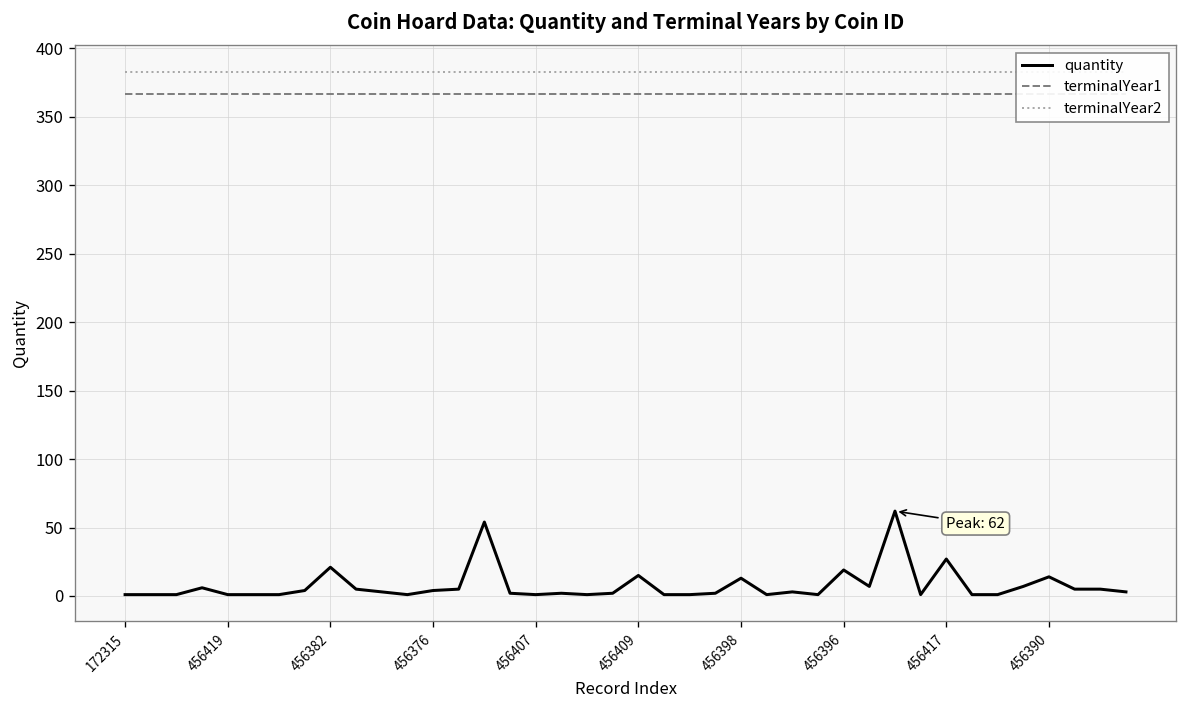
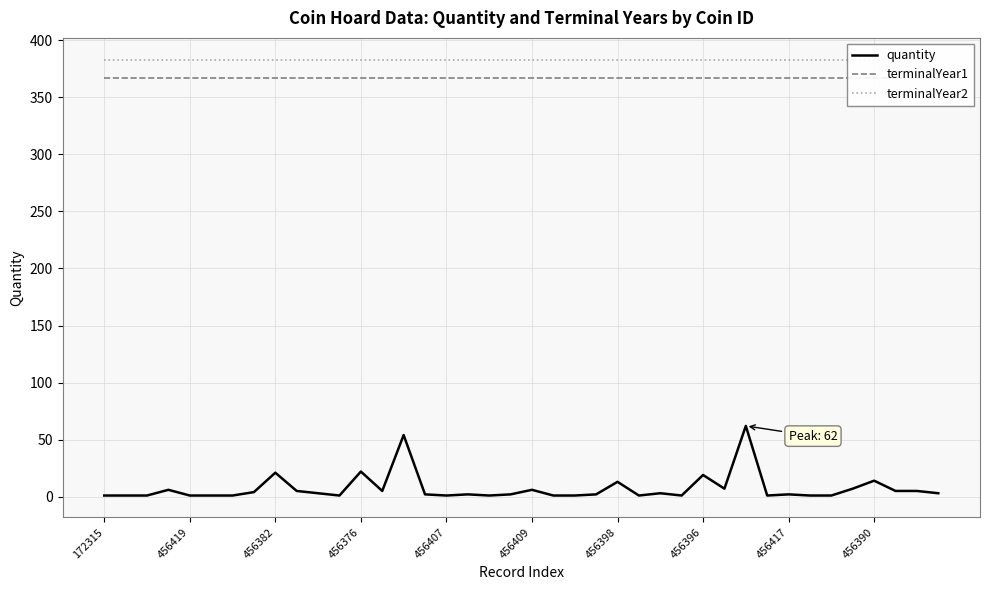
  {
    "quantity": {
      "172315": 1,
      "456419": 1,
      "456382": 21,
-     "456376": 4,
+     "456376": 22,
      "456407": 1,
-     "456409": 15,
+     "456409": 6,
      "456398": 13,
      "456396": 19,
-     "456417": 27,
+     "456417": 2,
      "456390": 14
    },
    "terminalYear1": {
      "172315": 367,
      "456419": 367,
      "456382": 367,
      "456376": 367,
      "456407": 367,
      "456409": 367,
      "456398": 367,
      "456396": 367,
      "456417": 367
    },
    "terminalYear2": {
      "172315": 383,
      "456419": 383,
      "456382": 383,
      "456376": 383,
      "456407": 383,
      "456409": 383,
      "456398": 383,
      "456396": 383,
      "456417": 383
    }
  }
